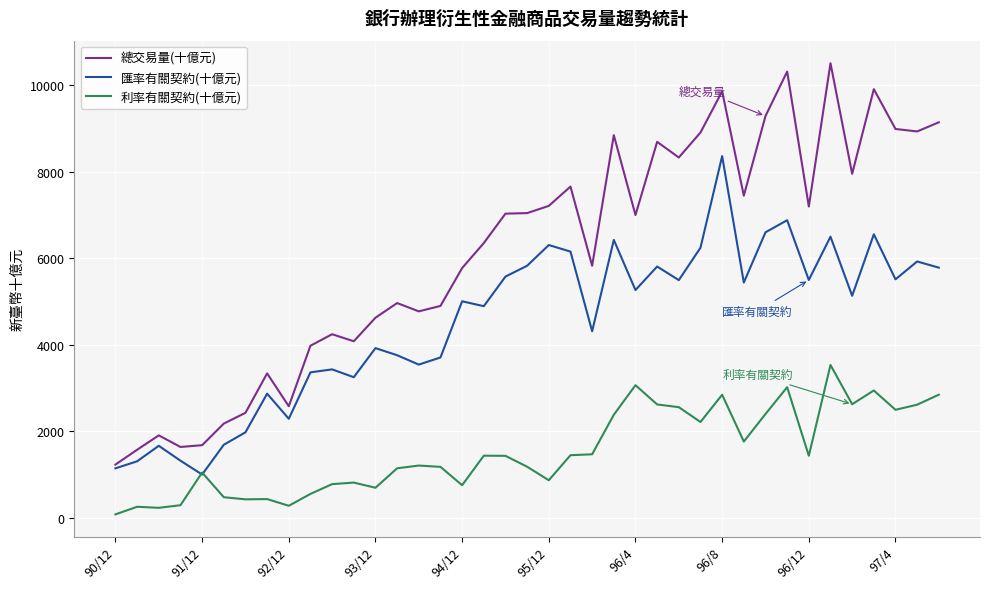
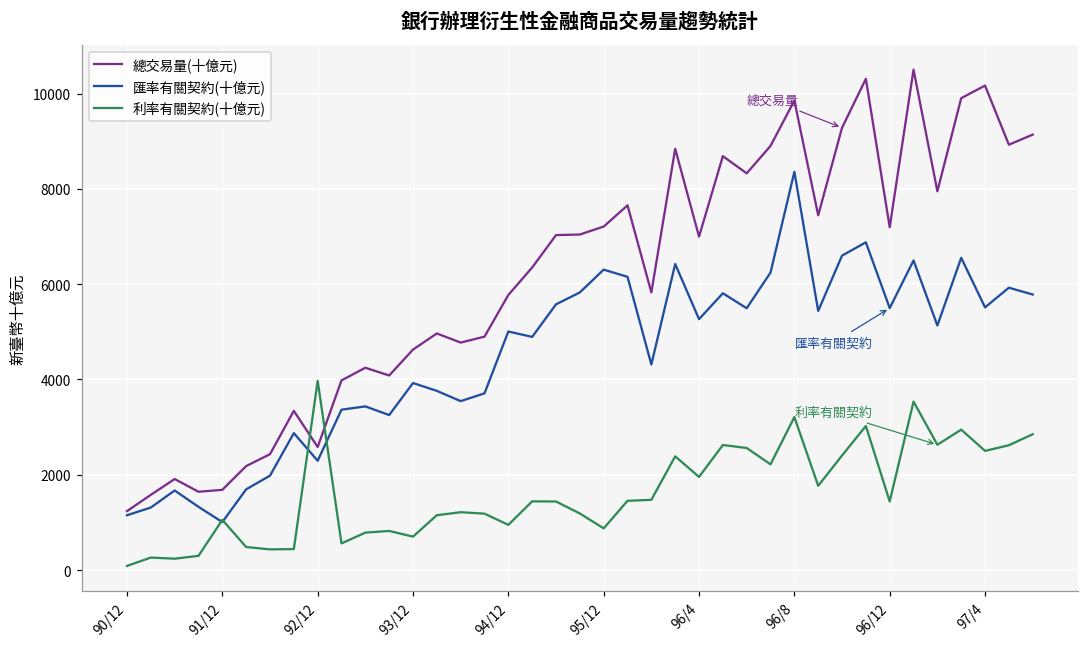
  {
    "總交易量(十億元)": {
      "90/12": 1200,
      "91/12": 1700,
      "92/12": 2600,
      "93/12": 4600,
      "94/12": 5800,
      "95/12": 7200,
      "96/4": 7000,
      "96/8": 9900,
      "96/12": 7200,
-     "97/4": 9000
+     "97/4": 10200
    },
    "匯率有關契約(十億元)": {
      "90/12": 1100,
      "92/12": 2300,
      "93/12": 3900,
      "94/12": 5000,
      "95/12": 6300,
      "96/4": 5300,
      "96/8": 8400,
      "96/12": 5500,
      "97/4": 5500
    },
    "利率有關契約(十億元)": {
      "90/12": 100,
-     "92/12": 300,
+     "92/12": 4000,
      "93/12": 700,
-     "94/12": 800,
+     "94/12": 900,
      "95/12": 900,
-     "96/4": 3100,
-     "96/8": 2800,
+     "96/4": 2000,
+     "96/8": 3200,
      "96/12": 1400,
      "97/4": 2500
    }
  }
